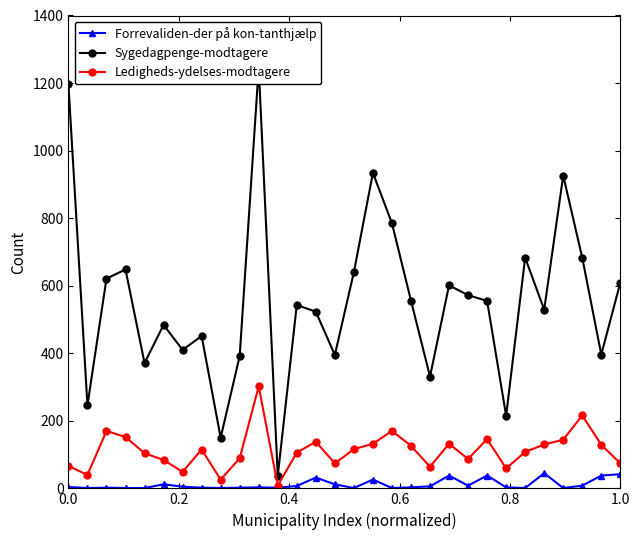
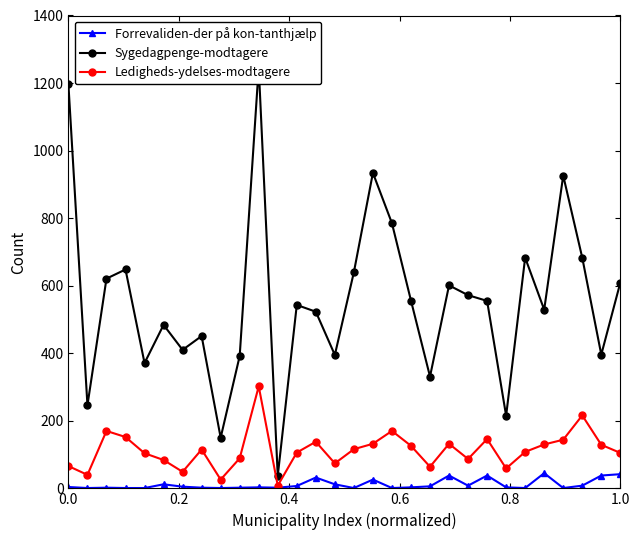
  {
    "Forrevaliden-der på kon-tanthjælp": {
      "0.0": 0,
      "1.0": 40
    },
    "Sygedagpenge-modtagere": {
      "0.0": 1200,
      "1.0": 610
    },
    "Ledigheds-ydelses-modtagere": {
      "0.0": 70,
-     "1.0": 70
+     "1.0": 110
    }
  }
